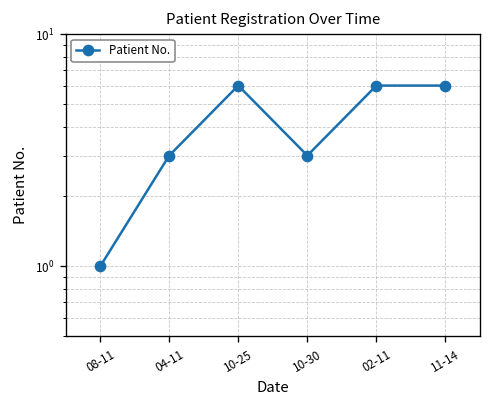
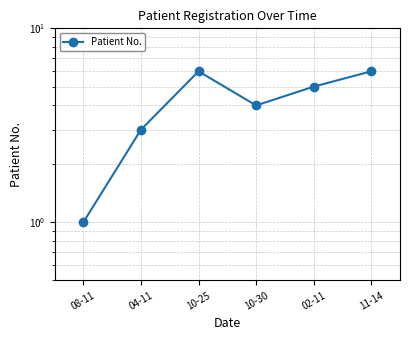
  {
    "08-11": 1,
    "04-11": 3,
    "10-25": 6,
-   "10-30": 3,
-   "02-11": 6,
+   "10-30": 4,
+   "02-11": 5,
    "11-14": 6
  }
